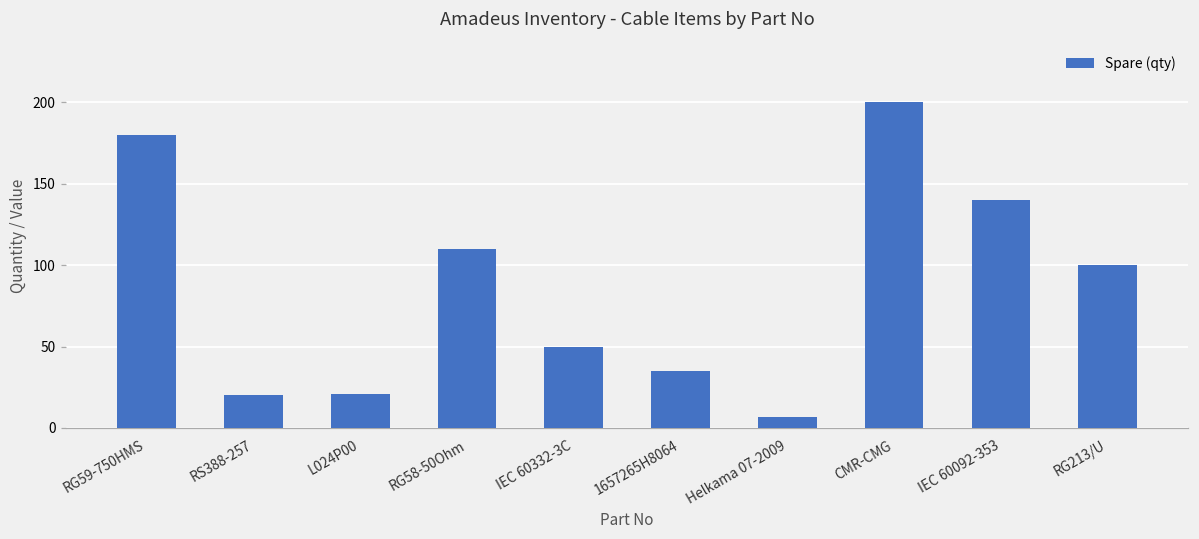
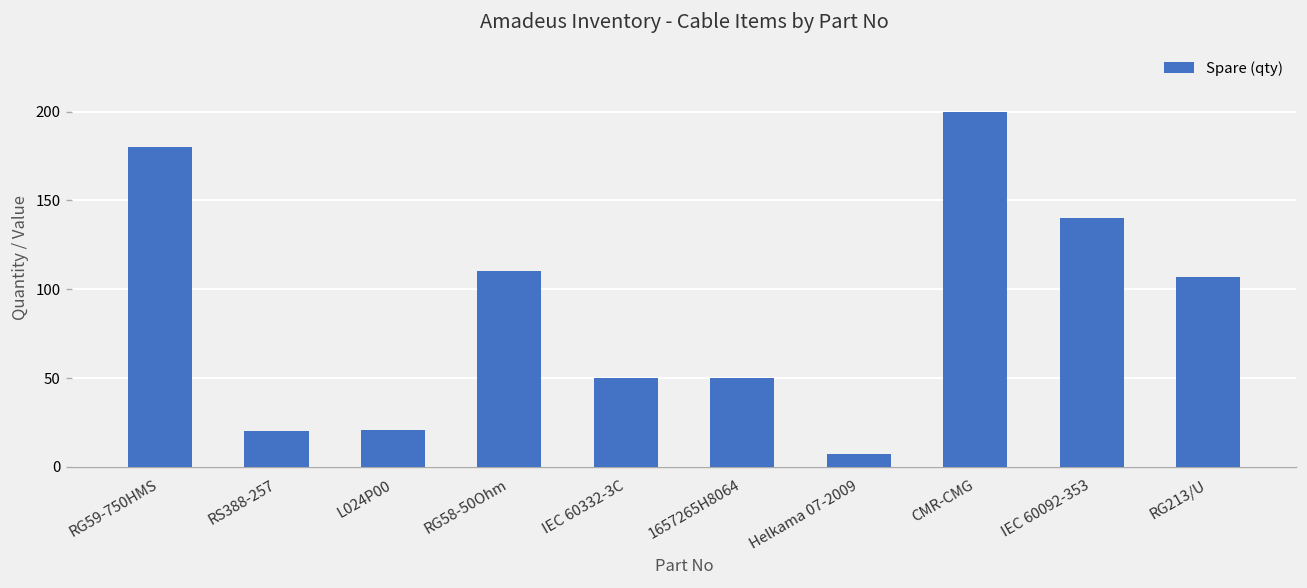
  {
    "RG59-750HMS": 180,
    "RS388-257": 20,
    "L024P00": 21,
    "RG58-50Ohm": 110,
    "IEC 60332-3C": 50,
-   "1657265H8064": 35,
+   "1657265H8064": 50,
    "Helkama 07-2009": 7,
    "CMR-CMG": 200,
    "IEC 60092-353": 140,
-   "RG213/U": 100
+   "RG213/U": 107
  }
